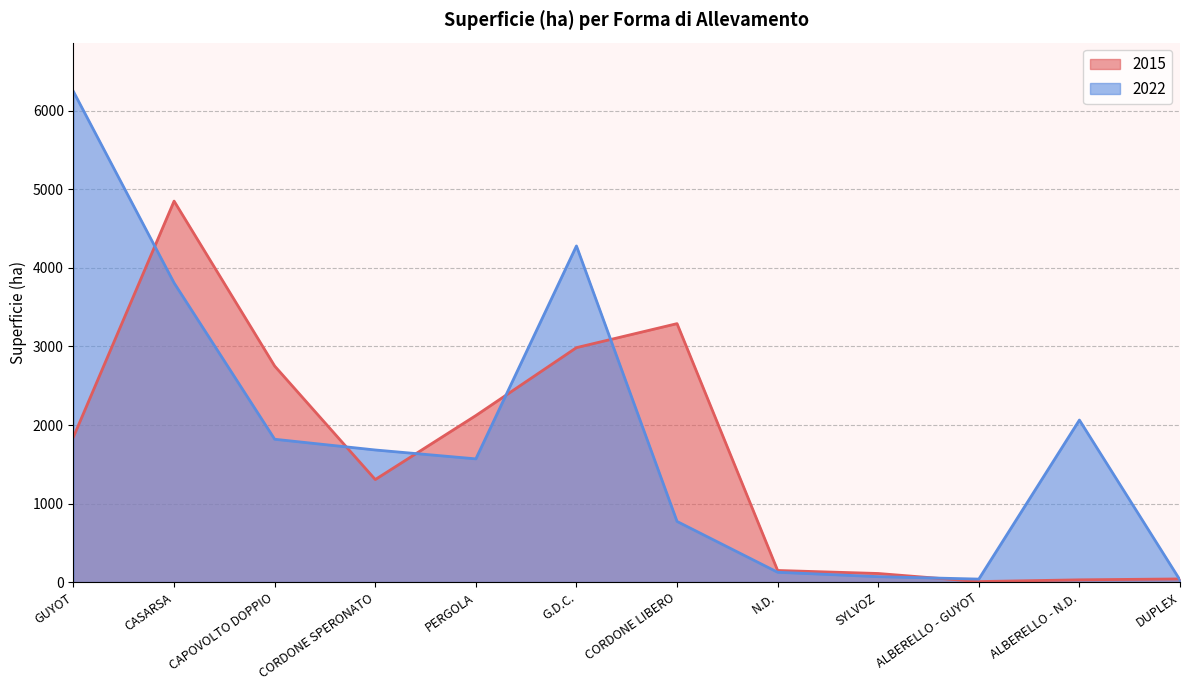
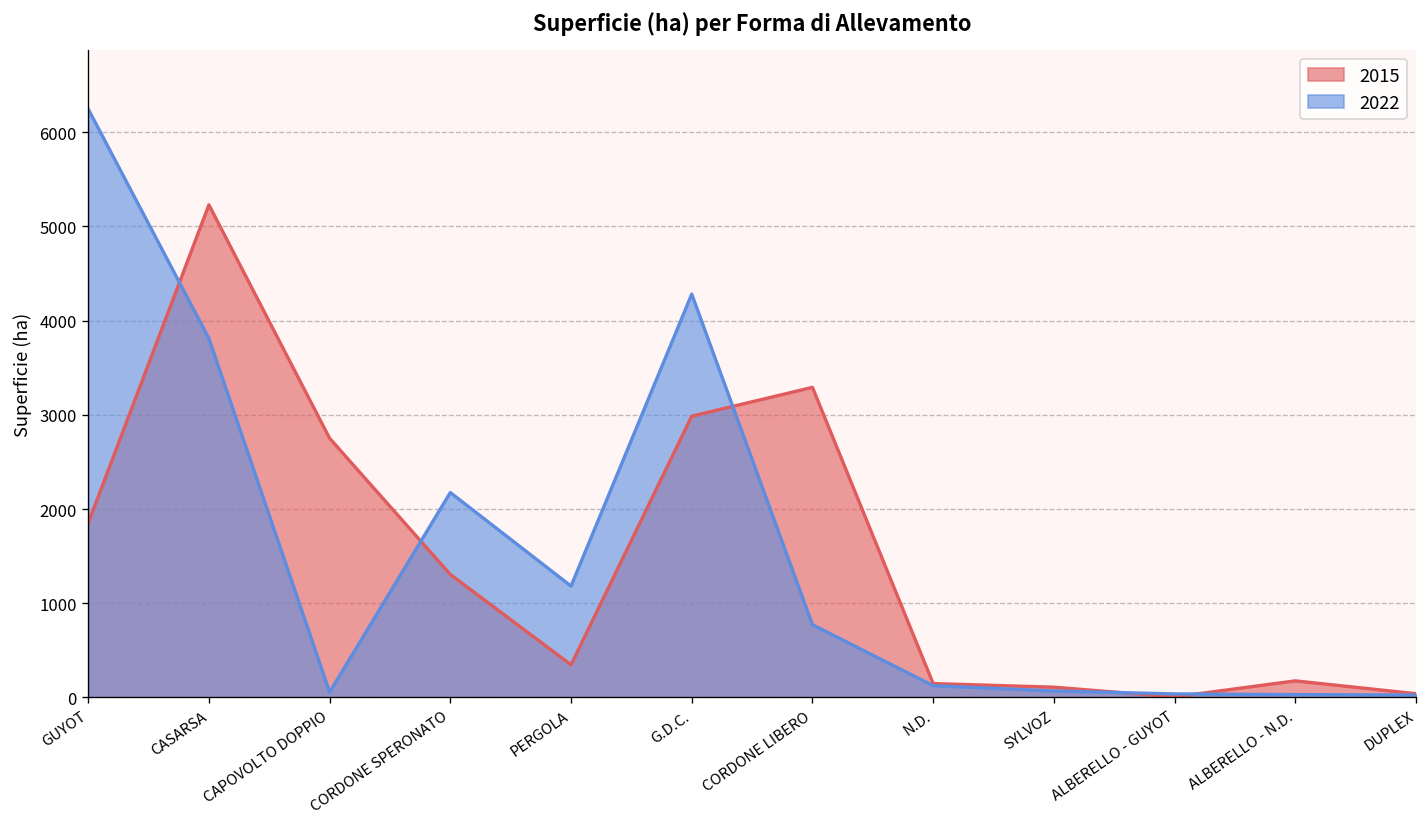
  {
    "2015": {
      "GUYOT": 1800,
-     "CASARSA": 4900,
+     "CASARSA": 5200,
      "CAPOVOLTO DOPPIO": 2800,
      "CORDONE SPERONATO": 1300,
-     "PERGOLA": 2100,
+     "PERGOLA": 300,
      "G.D.C.": 3000,
      "CORDONE LIBERO": 3300,
      "SYLVOZ": 100,
-     "ALBERELLO - N.D.": 0
+     "ALBERELLO - N.D.": 200
    },
    "2022": {
      "GUYOT": 6200,
      "CASARSA": 3800,
-     "CAPOVOLTO DOPPIO": 1800,
-     "CORDONE SPERONATO": 1700,
-     "PERGOLA": 1600,
+     "CAPOVOLTO DOPPIO": 100,
+     "CORDONE SPERONATO": 2200,
+     "PERGOLA": 1200,
      "G.D.C.": 4300,
      "CORDONE LIBERO": 800,
      "SYLVOZ": 100,
-     "ALBERELLO - N.D.": 2100
+     "ALBERELLO - N.D.": 0
    }
  }
